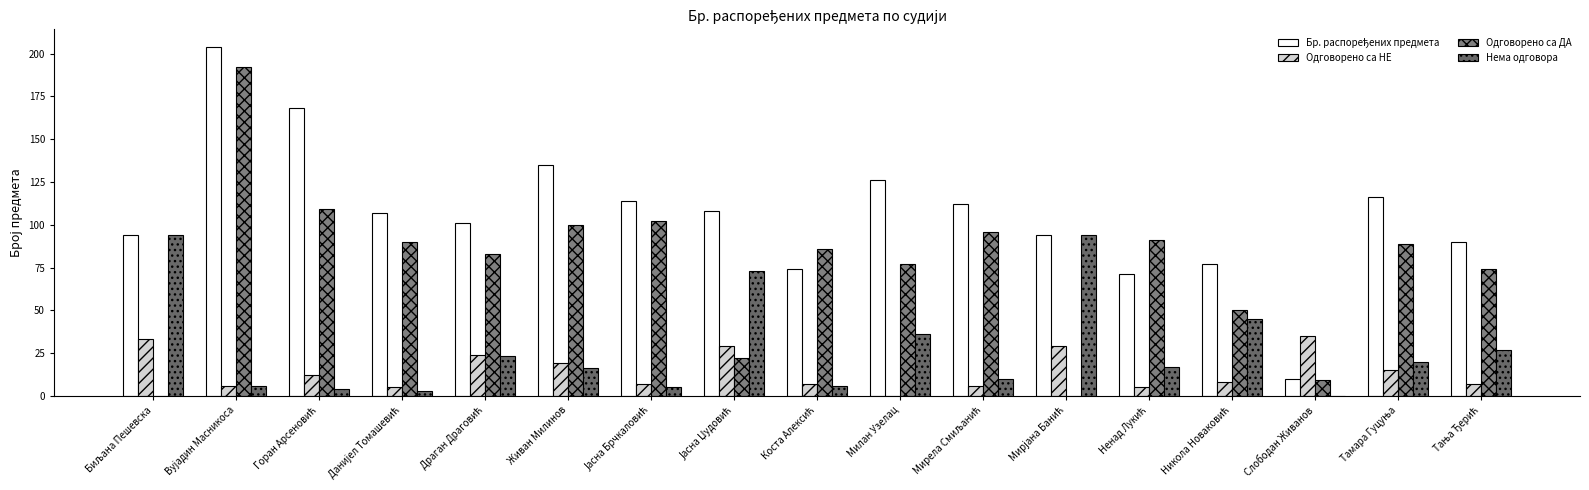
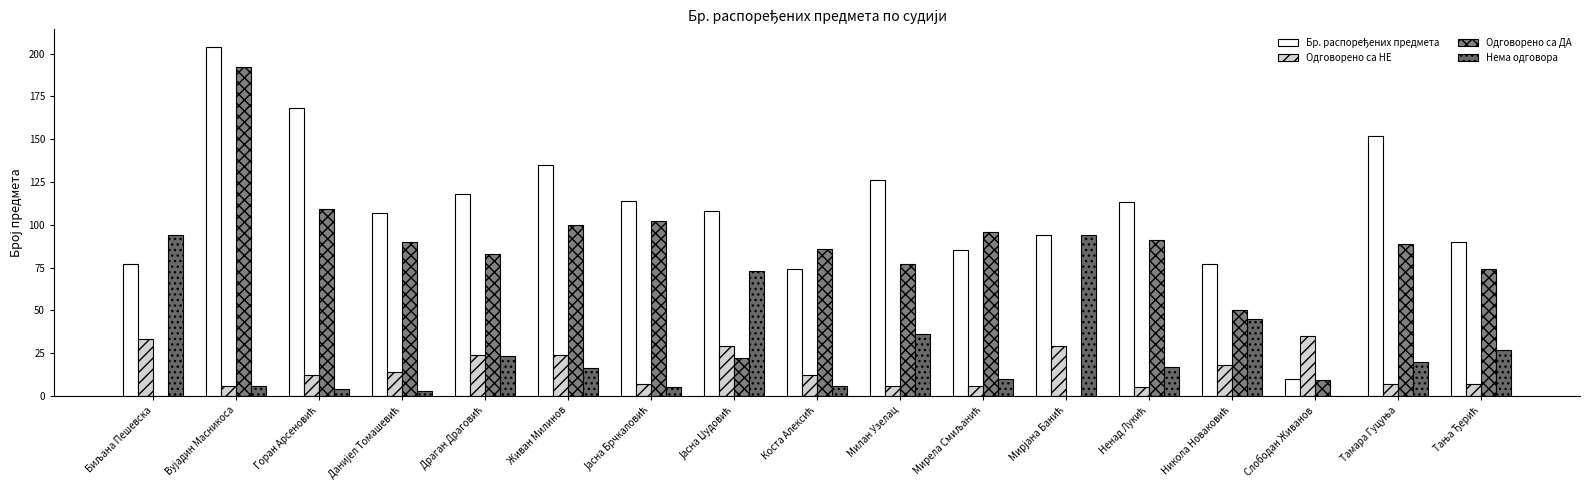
  {
    "Бр. распоређених предмета": {
-     "Биљана Пешевска": 94,
+     "Биљана Пешевска": 77,
      "Вујадин Масникоса": 204,
      "Горан Арсеновић": 168,
      "Данијел Томашевић": 107,
-     "Драган Драговић": 101,
+     "Драган Драговић": 118,
      "Живан Милинов": 135,
      "Јасна Брчкаловић": 114,
      "Јасна Џудовић": 108,
      "Коста Алексић": 74,
      "Милан Узелац": 126,
-     "Мирела Смиљанић": 112,
+     "Мирела Смиљанић": 85,
      "Мирјана Банић": 94,
-     "Ненад Лукић": 71,
+     "Ненад Лукић": 113,
      "Никола Новаковић": 77,
      "Слободан Живанов": 10,
-     "Тамара Гуцуња": 116,
+     "Тамара Гуцуња": 152,
      "Тања Ђерић": 90
    },
    "Одговорено са НЕ": {
      "Биљана Пешевска": 33,
      "Вујадин Масникоса": 6,
      "Горан Арсеновић": 12,
-     "Данијел Томашевић": 5,
+     "Данијел Томашевић": 14,
      "Драган Драговић": 24,
-     "Живан Милинов": 19,
+     "Живан Милинов": 24,
      "Јасна Брчкаловић": 7,
      "Јасна Џудовић": 29,
-     "Коста Алексић": 7,
-     "Милан Узелац": 0,
+     "Коста Алексић": 12,
+     "Милан Узелац": 6,
      "Мирела Смиљанић": 6,
      "Мирјана Банић": 29,
      "Ненад Лукић": 5,
-     "Никола Новаковић": 8,
+     "Никола Новаковић": 18,
      "Слободан Живанов": 35,
-     "Тамара Гуцуња": 15,
+     "Тамара Гуцуња": 7,
      "Тања Ђерић": 7
    }
  }
